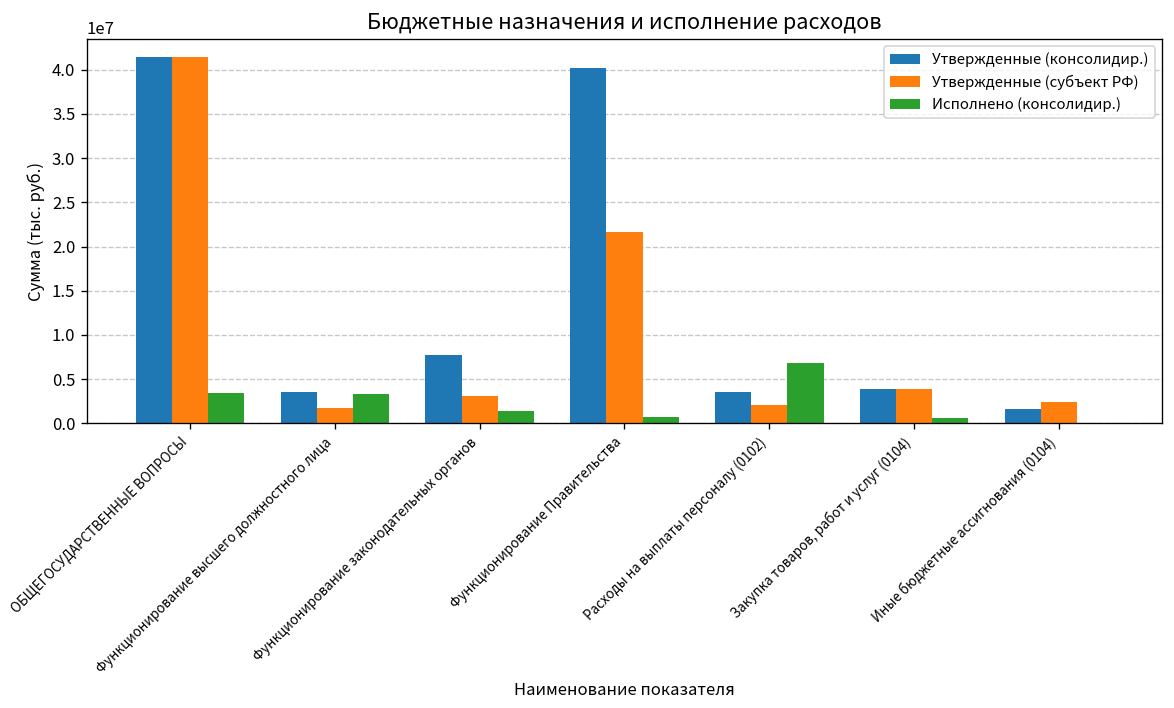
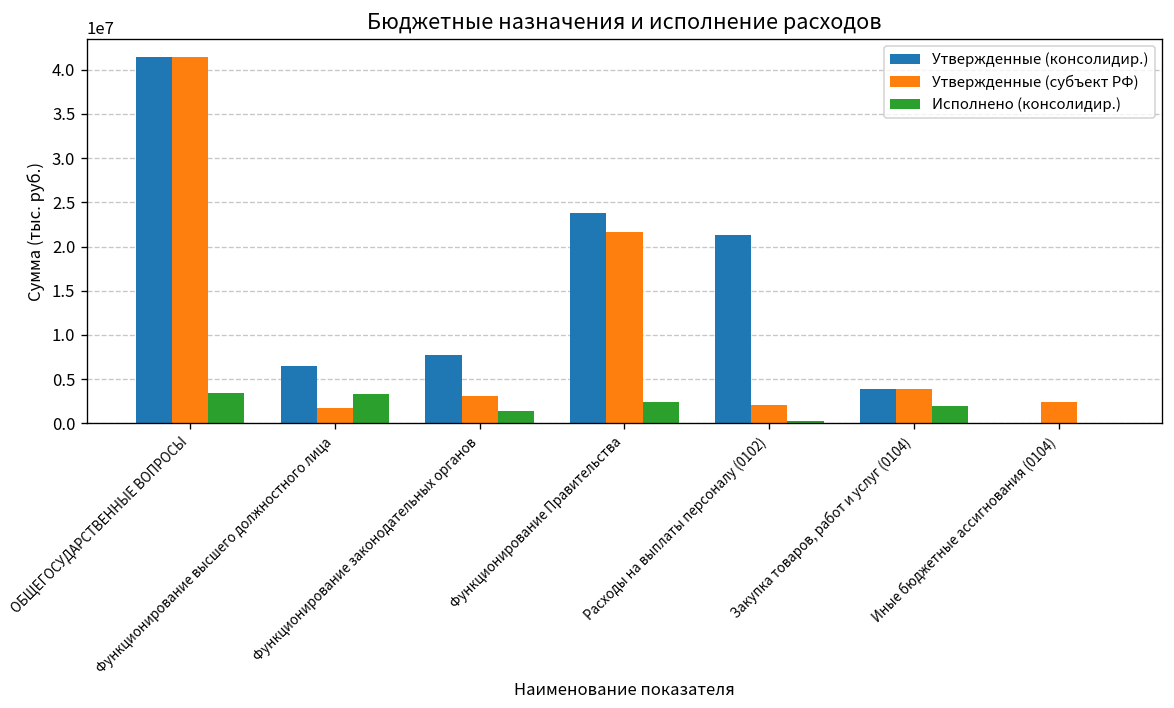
  {
    "Утвержденные (консолидир.)": {
      "ОБЩЕГОСУДАРСТВЕННЫЕ ВОПРОСЫ": 41000000,
-     "Функционирование высшего должностного лица": 4000000,
+     "Функционирование высшего должностного лица": 7000000,
      "Функционирование законодательных органов": 8000000,
-     "Функционирование Правительства": 40000000,
-     "Расходы на выплаты персоналу (0102)": 4000000,
+     "Функционирование Правительства": 24000000,
+     "Расходы на выплаты персоналу (0102)": 21000000,
      "Закупка товаров, работ и услуг (0104)": 4000000,
-     "Иные бюджетные ассигнования (0104)": 2000000
+     "Иные бюджетные ассигнования (0104)": 0
    },
    "Утвержденные (субъект РФ)": {
      "ОБЩЕГОСУДАРСТВЕННЫЕ ВОПРОСЫ": 41000000,
      "Функционирование высшего должностного лица": 2000000,
      "Функционирование законодательных органов": 3000000,
      "Функционирование Правительства": 22000000,
      "Расходы на выплаты персоналу (0102)": 2000000,
      "Закупка товаров, работ и услуг (0104)": 4000000,
      "Иные бюджетные ассигнования (0104)": 2000000
    },
    "Исполнено (консолидир.)": {
      "ОБЩЕГОСУДАРСТВЕННЫЕ ВОПРОСЫ": 3000000,
      "Функционирование высшего должностного лица": 3000000,
      "Функционирование законодательных органов": 1000000,
-     "Функционирование Правительства": 1000000,
-     "Расходы на выплаты персоналу (0102)": 7000000,
-     "Закупка товаров, работ и услуг (0104)": 1000000
+     "Функционирование Правительства": 2000000,
+     "Расходы на выплаты персоналу (0102)": 0,
+     "Закупка товаров, работ и услуг (0104)": 2000000
    }
  }
